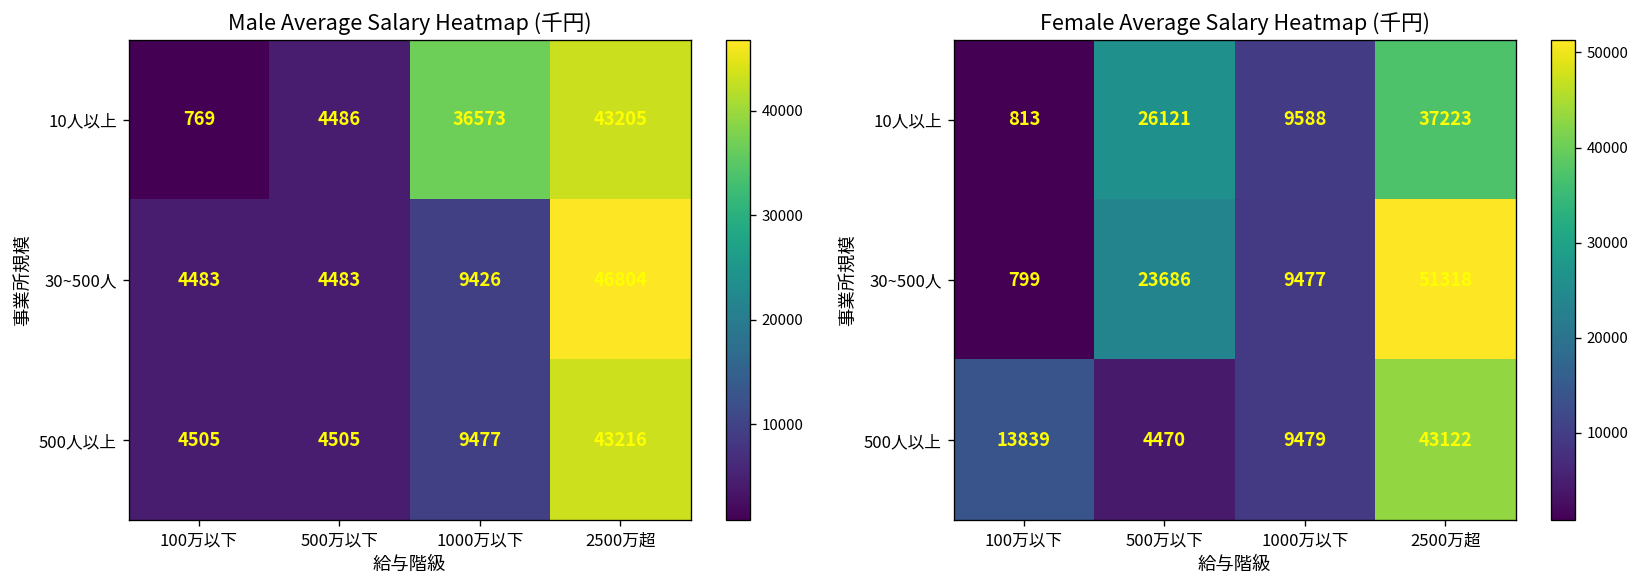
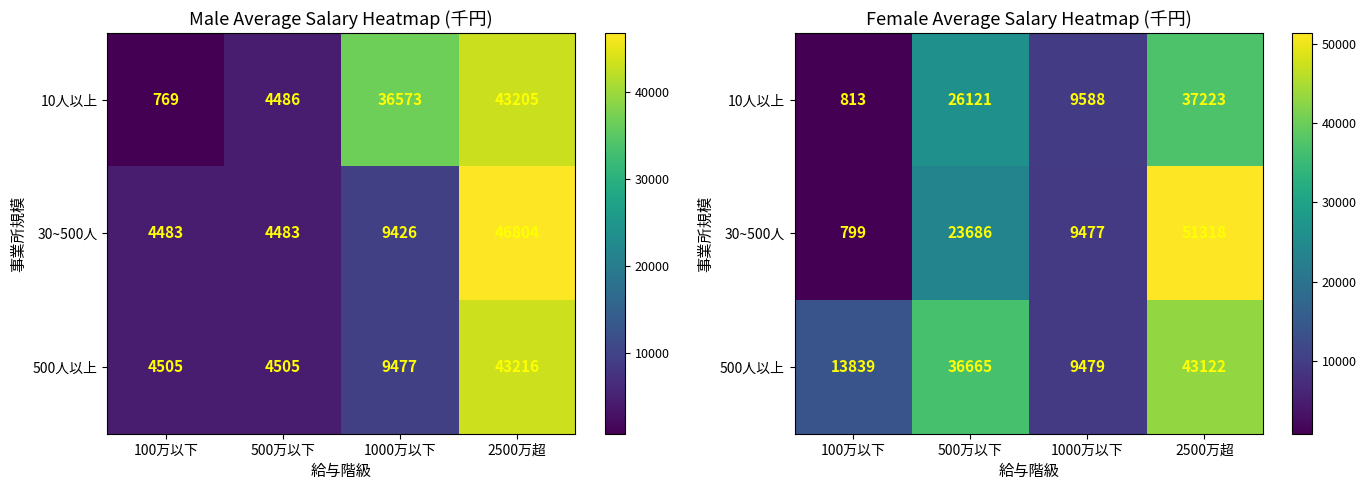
  {
    "Male Average Salary Heatmap (千円)": {
      "10人以上": {
        "100万以下": 769,
        "500万以下": 4486,
        "1000万以下": 36573,
        "2500万超": 43205
      },
      "30~500人": {
        "100万以下": 4483,
        "500万以下": 4483,
        "1000万以下": 9426
      },
      "500人以上": {
        "100万以下": 4505,
        "500万以下": 4505,
        "1000万以下": 9477,
        "2500万超": 43216
      }
    },
    "Female Average Salary Heatmap (千円)": {
      "10人以上": {
        "100万以下": 813,
        "500万以下": 26121,
        "1000万以下": 9588,
        "2500万超": 37223
      },
      "30~500人": {
        "100万以下": 799,
        "500万以下": 23686,
        "1000万以下": 9477
      },
      "500人以上": {
        "100万以下": 13839,
-       "500万以下": 4470,
+       "500万以下": 36665,
        "1000万以下": 9479,
        "2500万超": 43122
      }
    }
  }
